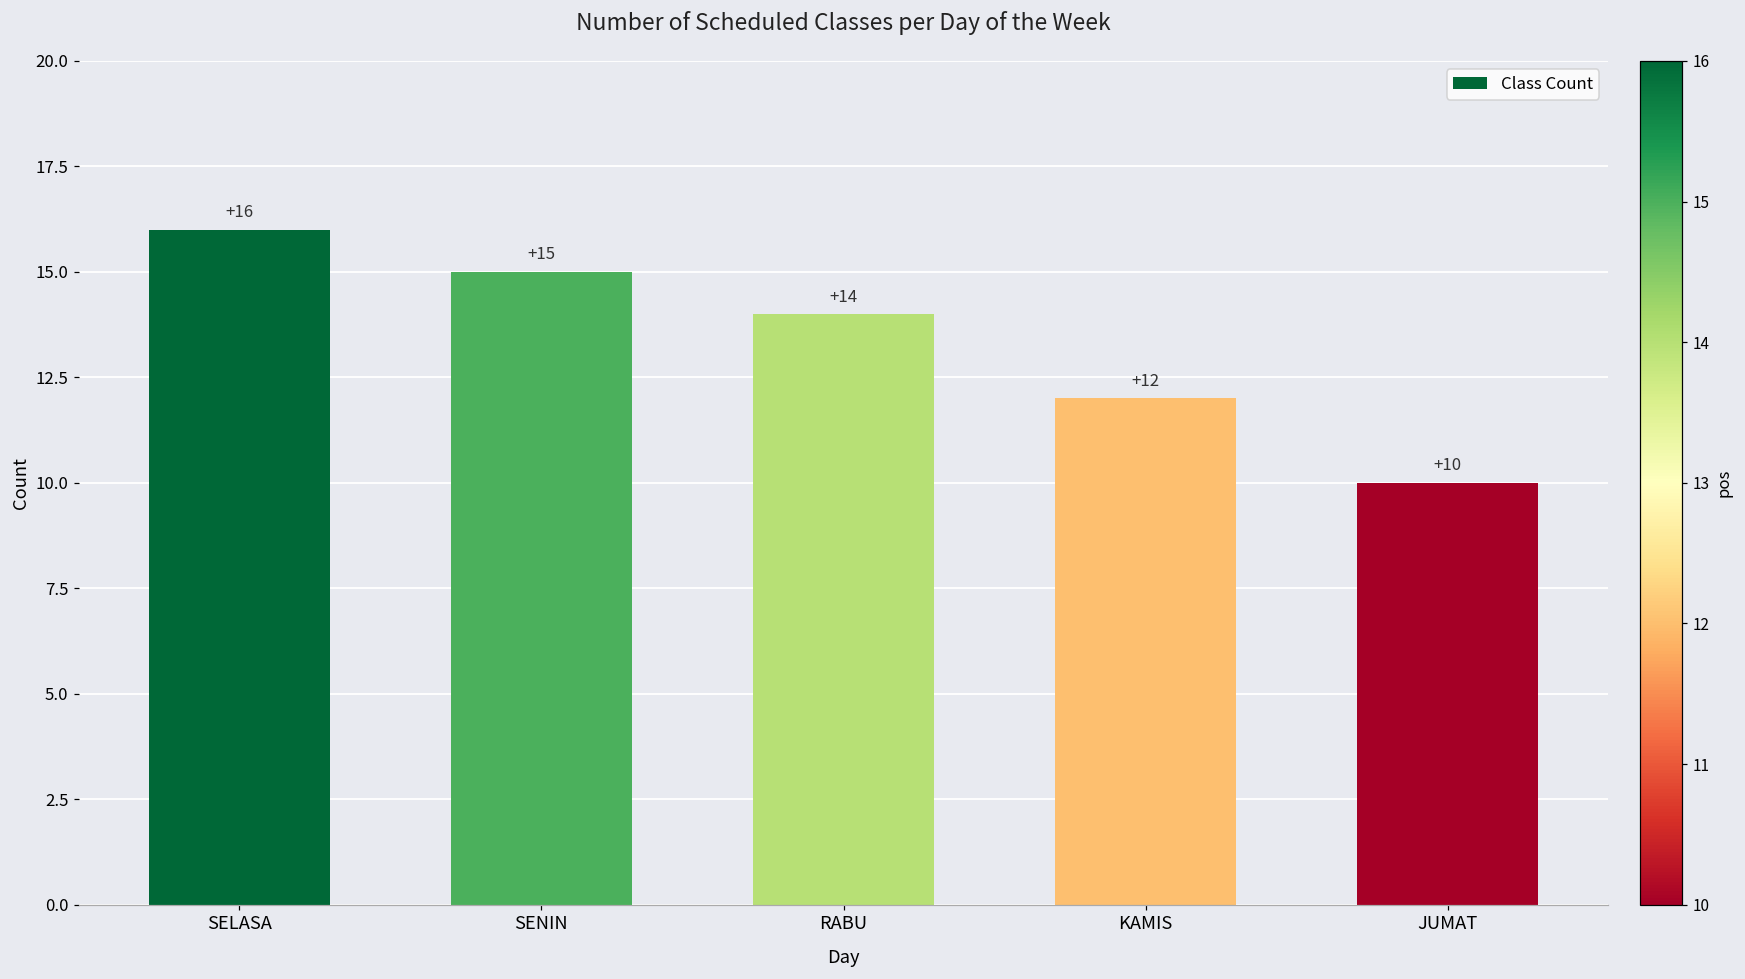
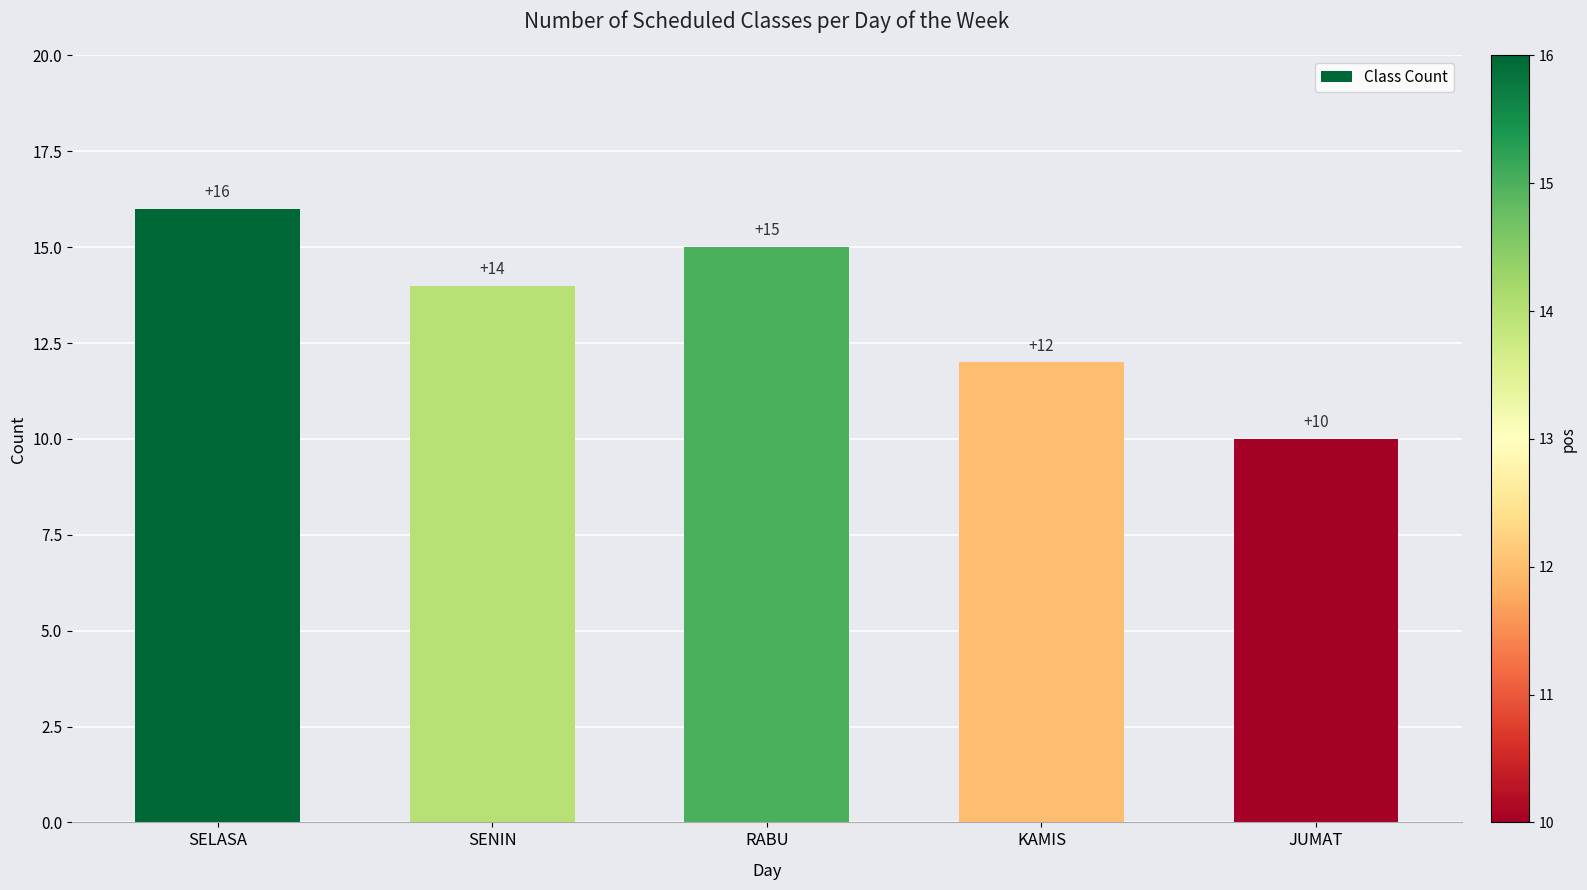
  {
    "SELASA": "+16",
-   "SENIN": "+15",
-   "RABU": "+14",
+   "SENIN": "+14",
+   "RABU": "+15",
    "KAMIS": "+12",
    "JUMAT": "+10"
  }
